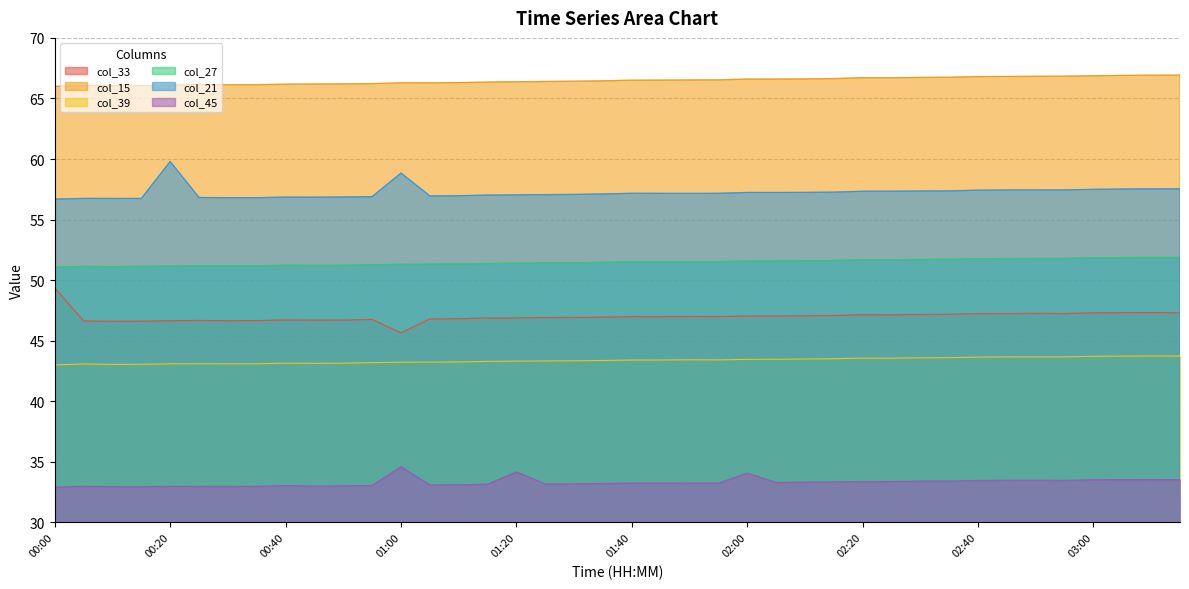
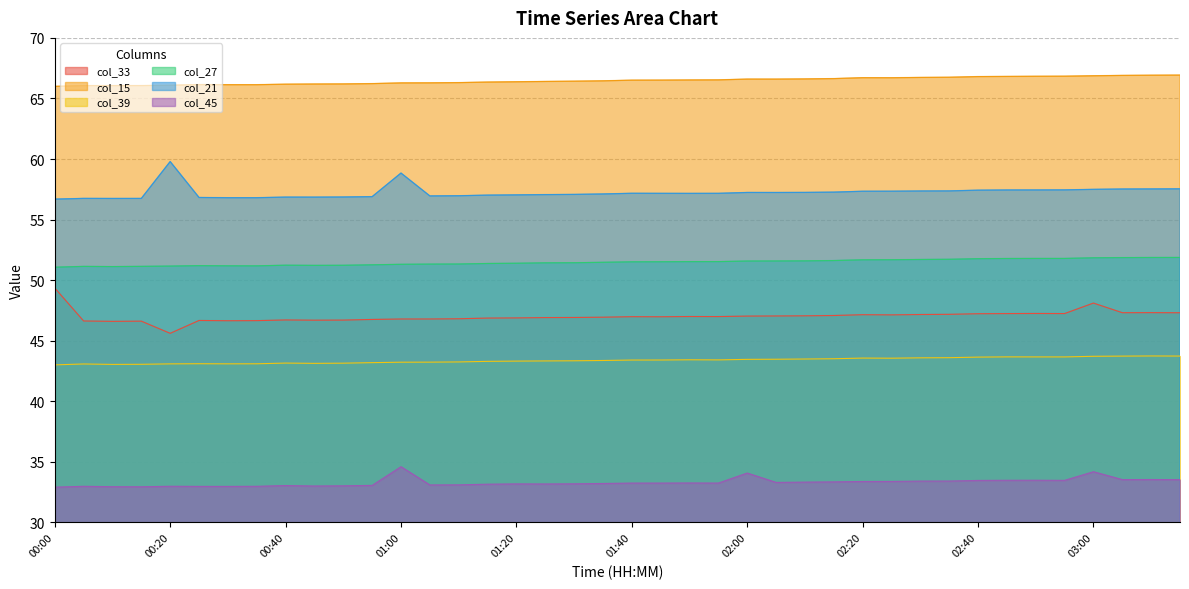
  {
    "col_33": {
      "00:00": 49.3,
-     "00:20": 46.6,
+     "00:20": 45.6,
      "00:40": 46.7,
-     "01:00": 45.6,
+     "01:00": 46.8,
      "01:20": 46.9,
      "01:40": 47.0,
      "02:00": 47.0,
      "02:20": 47.1,
      "02:40": 47.2,
-     "03:00": 47.3
+     "03:00": 48.1
    },
    "col_27": {
      "00:00": 51.1,
      "00:20": 51.2,
      "00:40": 51.2,
      "01:00": 51.3,
      "01:20": 51.4,
      "01:40": 51.5,
      "02:00": 51.6,
      "02:20": 51.7,
      "02:40": 51.8,
      "03:00": 51.8
    },
    "col_21": {
      "00:00": 56.7,
      "00:20": 59.8,
      "00:40": 56.9,
      "01:00": 58.8,
      "01:20": 57.0,
      "01:40": 57.2,
      "02:00": 57.2,
      "02:20": 57.3,
      "02:40": 57.4,
      "03:00": 57.5
    },
    "col_45": {
      "00:00": 32.9,
      "00:20": 33.0,
      "00:40": 33.0,
      "01:00": 34.6,
-     "01:20": 34.2,
+     "01:20": 33.2,
      "01:40": 33.2,
      "02:00": 34.1,
      "02:20": 33.4,
      "02:40": 33.5,
-     "03:00": 33.5
+     "03:00": 34.2
    }
  }
